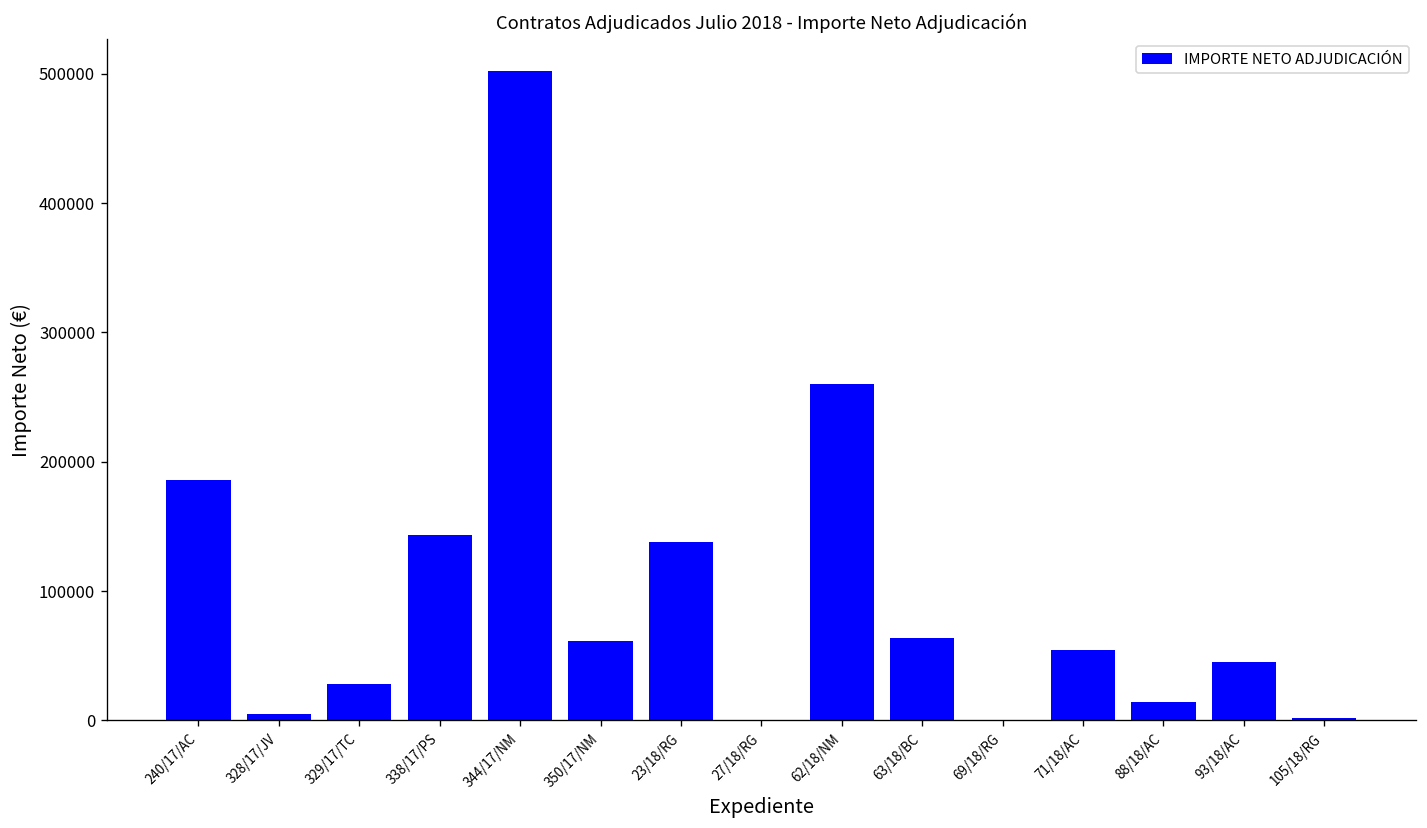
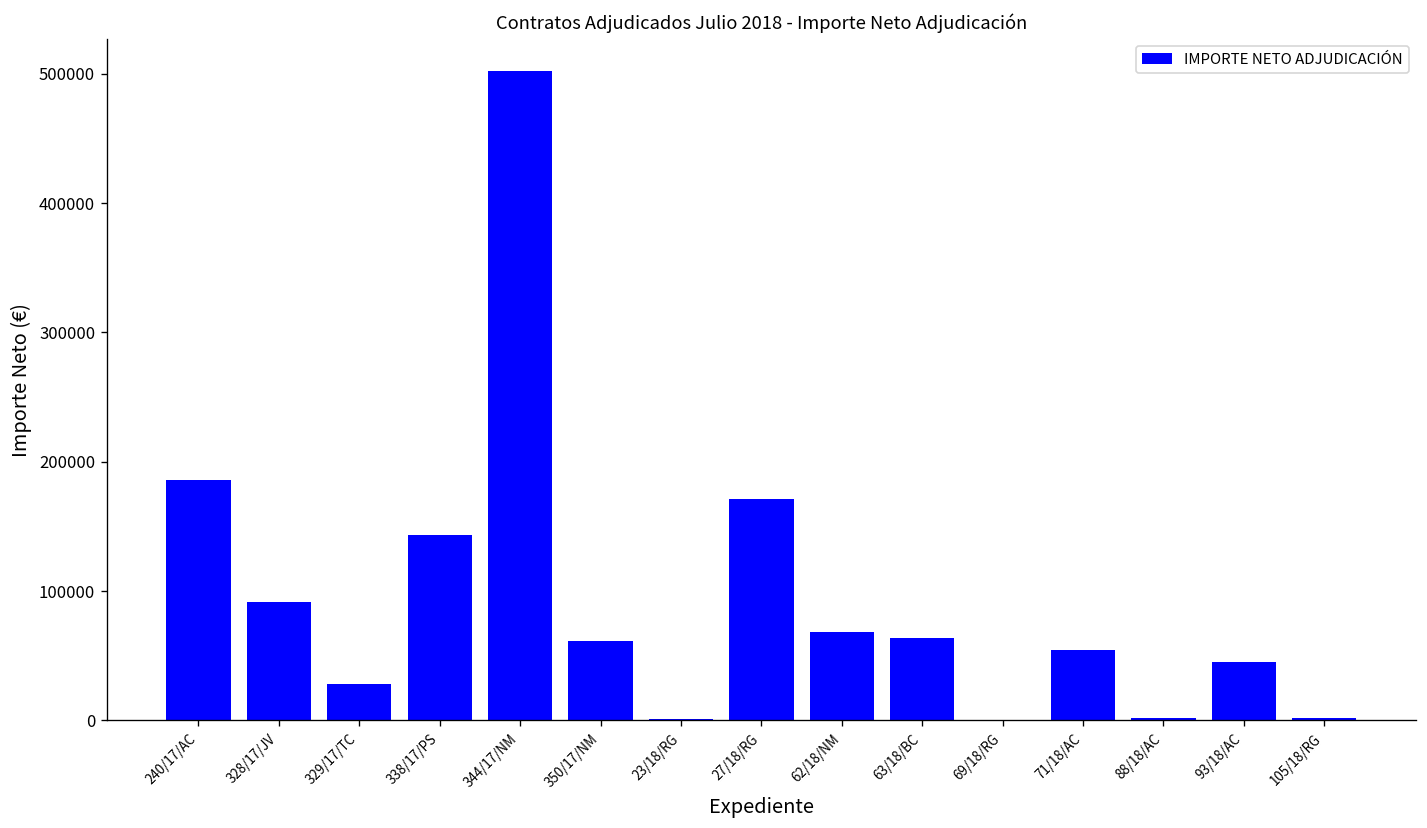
  {
    "240/17/AC": 186000,
-   "328/17/JV": 5000,
+   "328/17/JV": 92000,
    "329/17/TC": 28000,
    "338/17/PS": 144000,
    "344/17/NM": 502000,
    "350/17/NM": 62000,
-   "23/18/RG": 138000,
-   "27/18/RG": 0,
-   "62/18/NM": 260000,
+   "23/18/RG": 1000,
+   "27/18/RG": 171000,
+   "62/18/NM": 68000,
    "63/18/BC": 64000,
    "71/18/AC": 55000,
-   "88/18/AC": 14000,
+   "88/18/AC": 2000,
    "93/18/AC": 45000
  }
